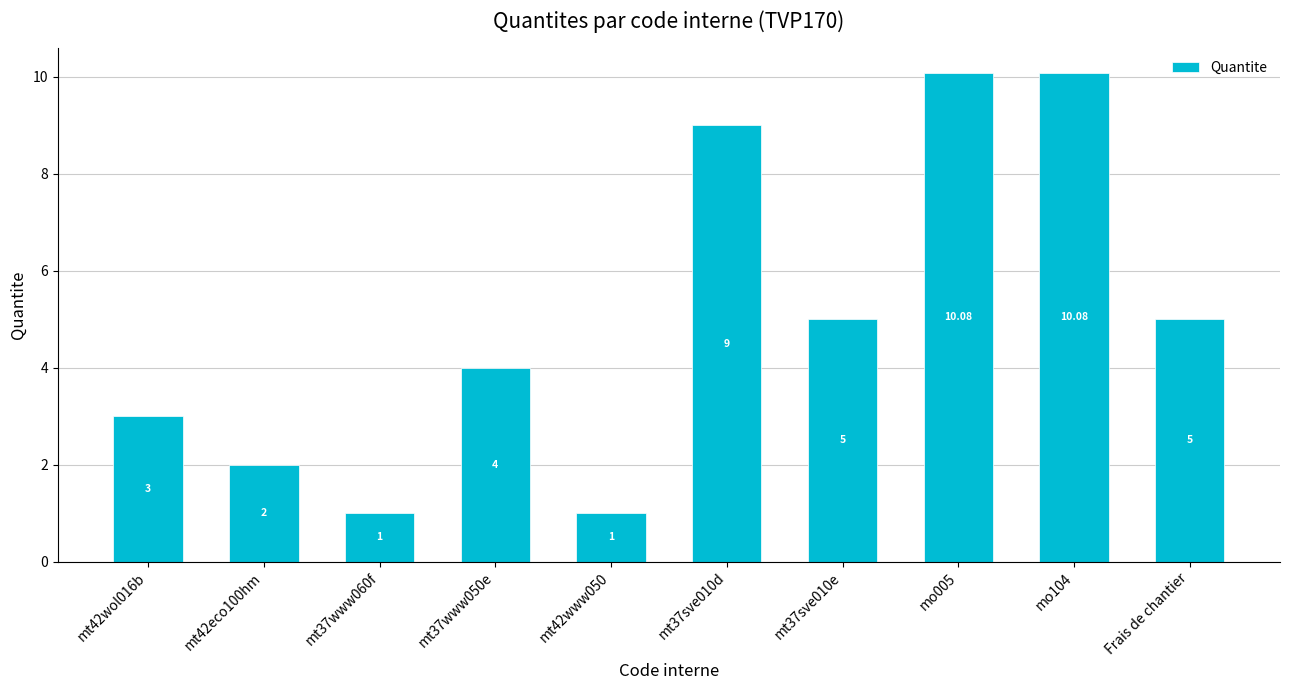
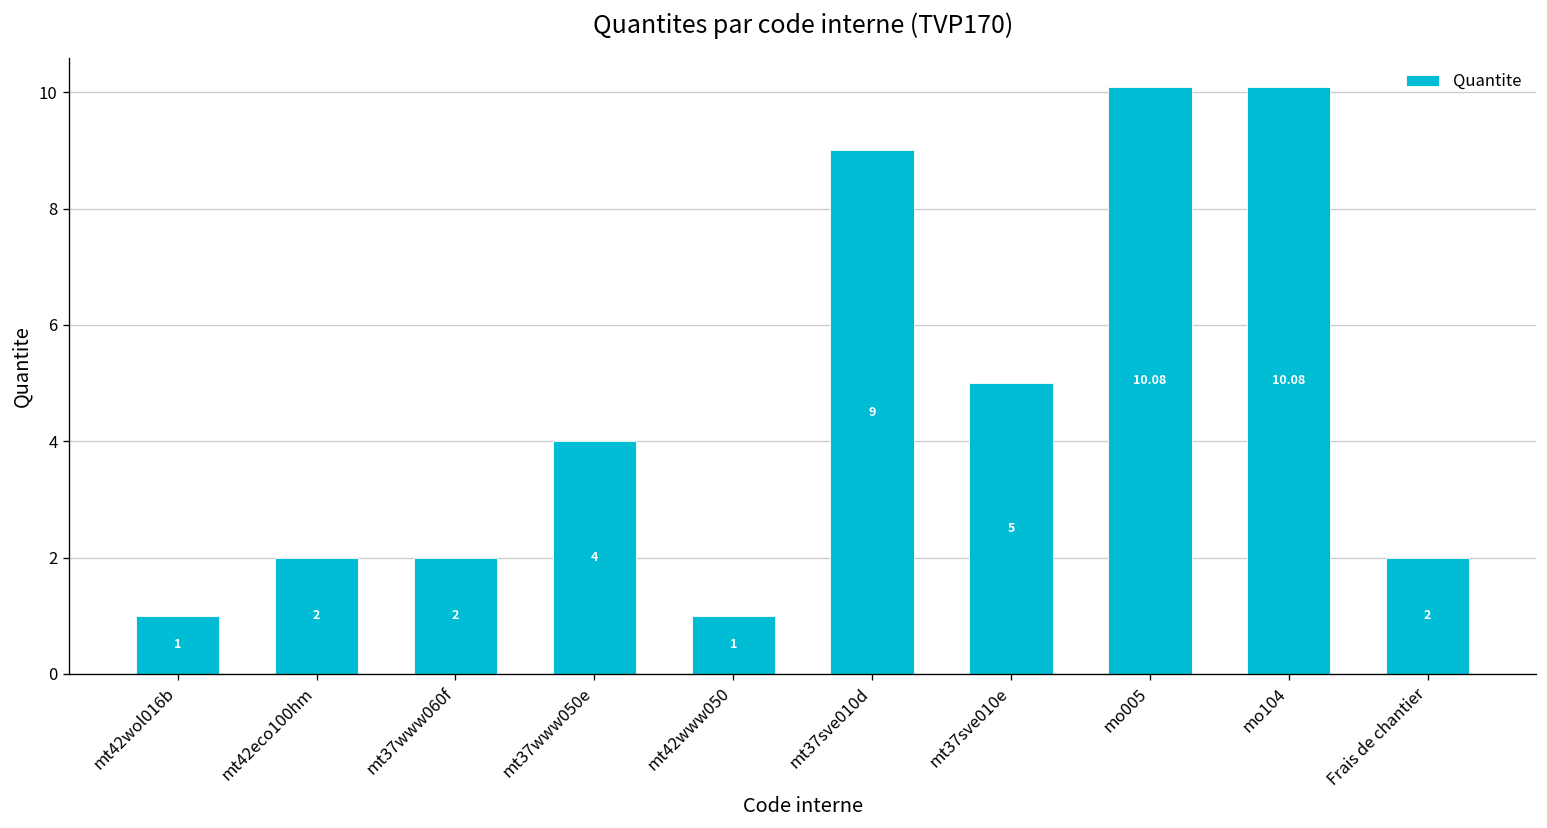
  {
-   "mt42wol016b": 3,
+   "mt42wol016b": 1,
    "mt42eco100hm": 2,
-   "mt37www060f": 1,
+   "mt37www060f": 2,
    "mt37www050e": 4,
    "mt42www050": 1,
    "mt37sve010d": 9,
    "mt37sve010e": 5,
    "mo005": 10.08,
    "mo104": 10.08,
-   "Frais de chantier": 5
+   "Frais de chantier": 2
  }
